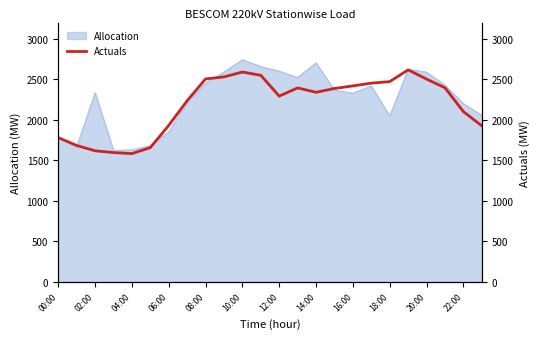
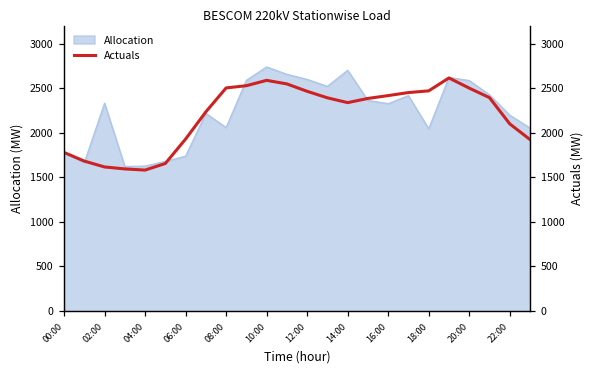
  {
    "Allocation": {
      "00:00": 1800,
      "02:00": 2300,
      "04:00": 1600,
-     "06:00": 1800,
-     "08:00": 2500,
+     "06:00": 1700,
+     "08:00": 2100,
      "10:00": 2700,
      "12:00": 2600,
      "14:00": 2700,
      "16:00": 2300,
      "18:00": 2000,
      "20:00": 2600,
      "22:00": 2200
    },
    "Actuals": {
      "00:00": 1800,
      "02:00": 1600,
      "04:00": 1600,
      "06:00": 1900,
      "08:00": 2500,
      "10:00": 2600,
-     "12:00": 2300,
+     "12:00": 2500,
      "14:00": 2300,
      "16:00": 2400,
      "18:00": 2500,
      "20:00": 2500,
      "22:00": 2100
    }
  }
